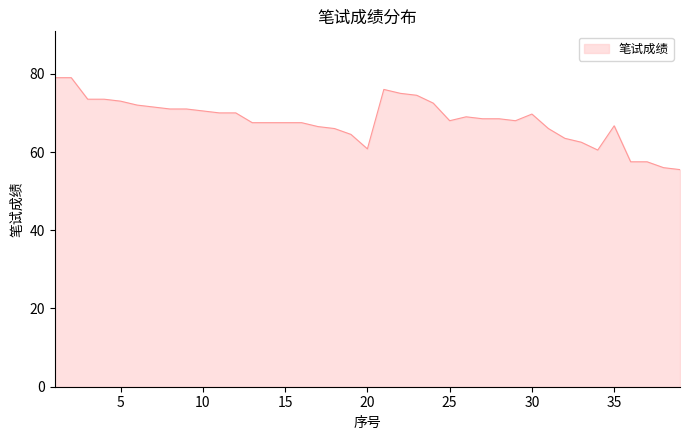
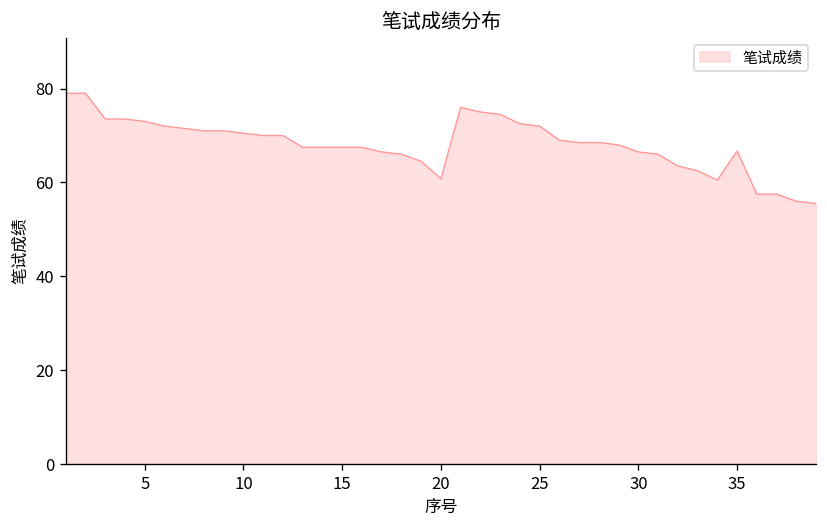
  {
    "5": 73,
    "10": 71,
    "15": 68,
    "20": 61,
-   "25": 68,
-   "30": 70,
+   "25": 72,
+   "30": 67,
    "35": 67
  }
